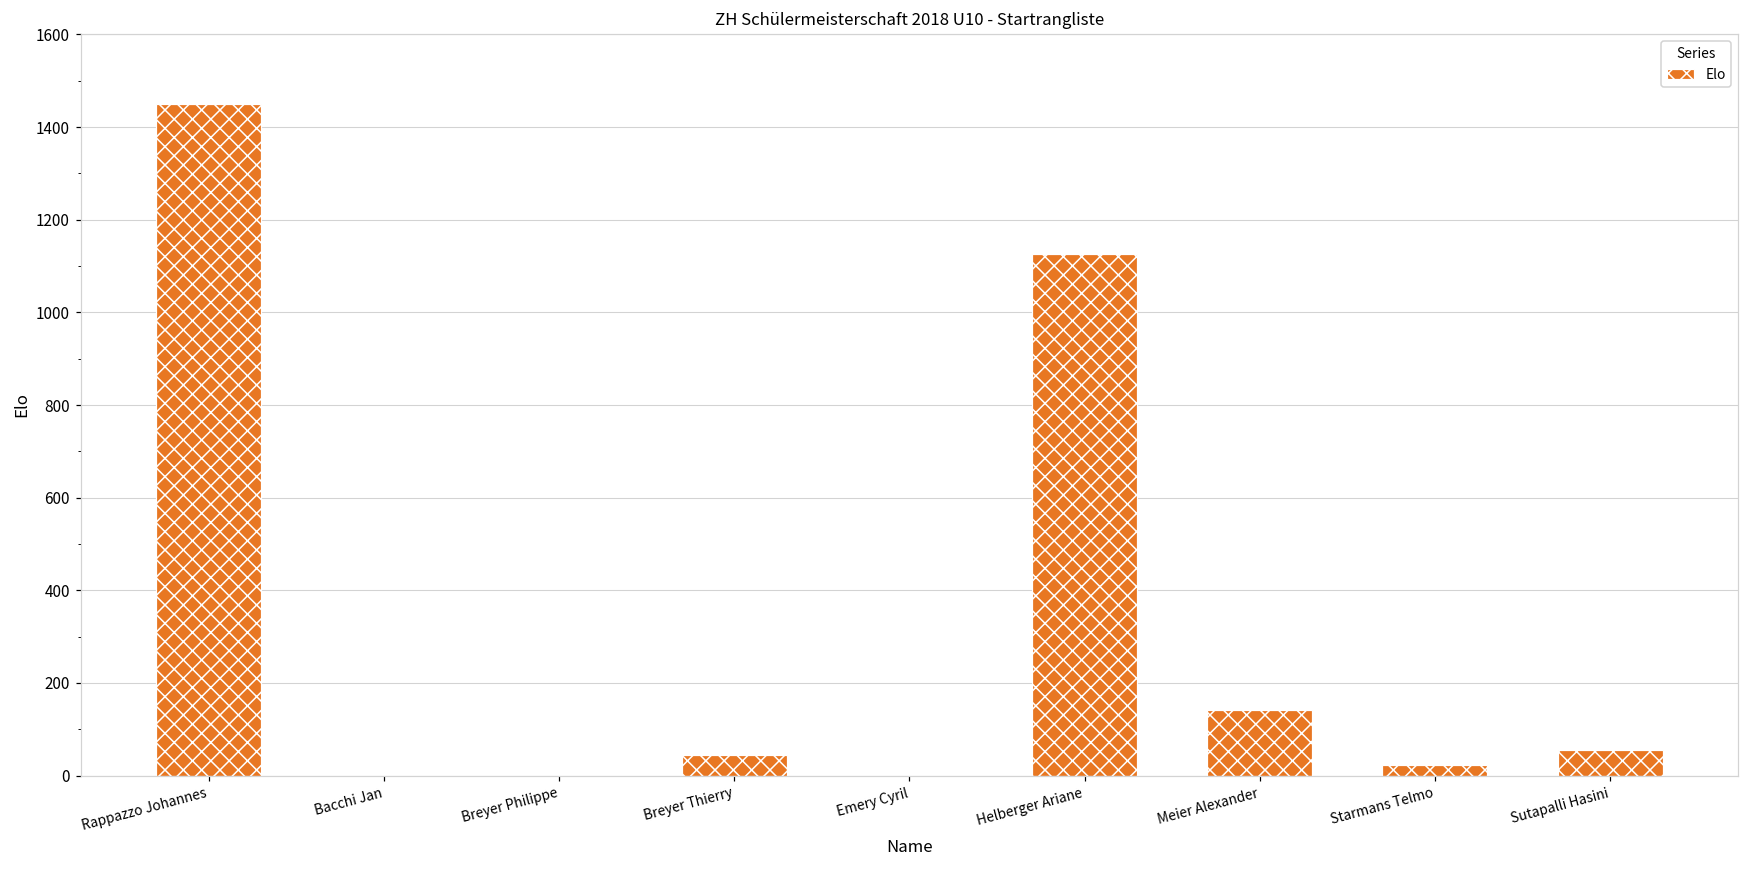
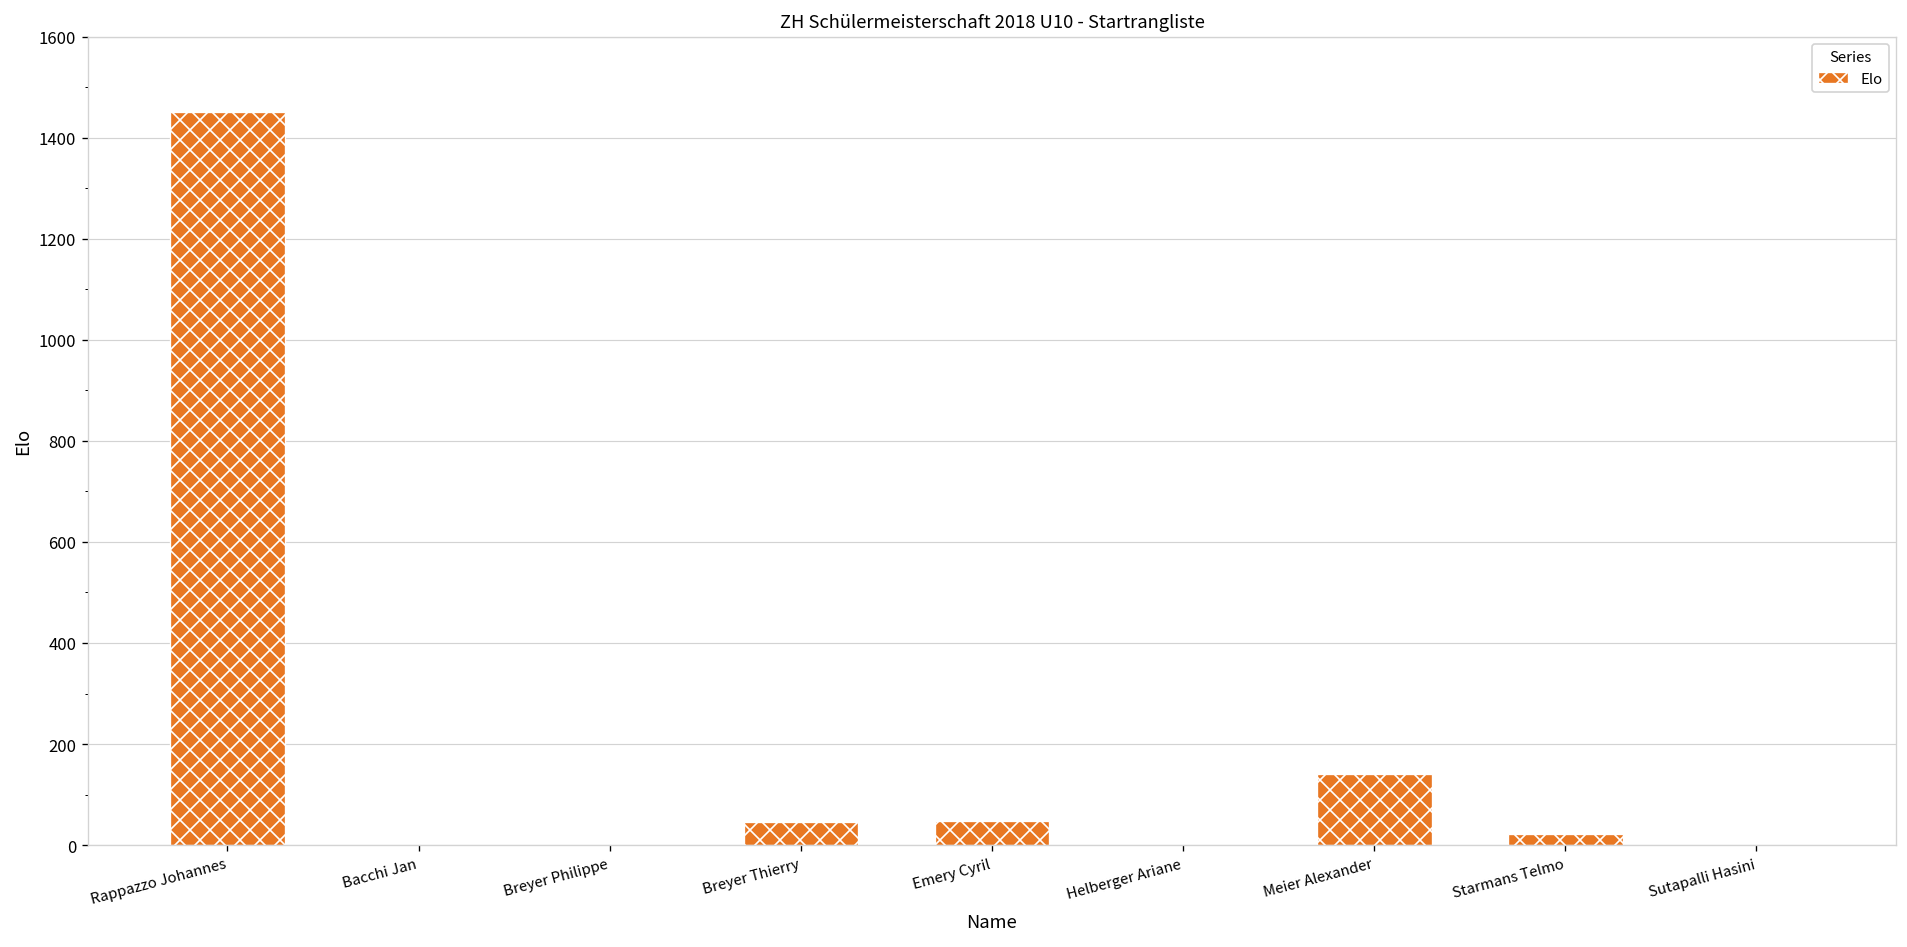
  {
    "Rappazzo Johannes": 1450,
    "Bacchi Jan": 0,
    "Breyer Philippe": 0,
    "Breyer Thierry": 50,
-   "Emery Cyril": 0,
-   "Helberger Ariane": 1130,
+   "Emery Cyril": 50,
+   "Helberger Ariane": 0,
    "Meier Alexander": 140,
    "Starmans Telmo": 20,
-   "Sutapalli Hasini": 60
+   "Sutapalli Hasini": 0
  }
